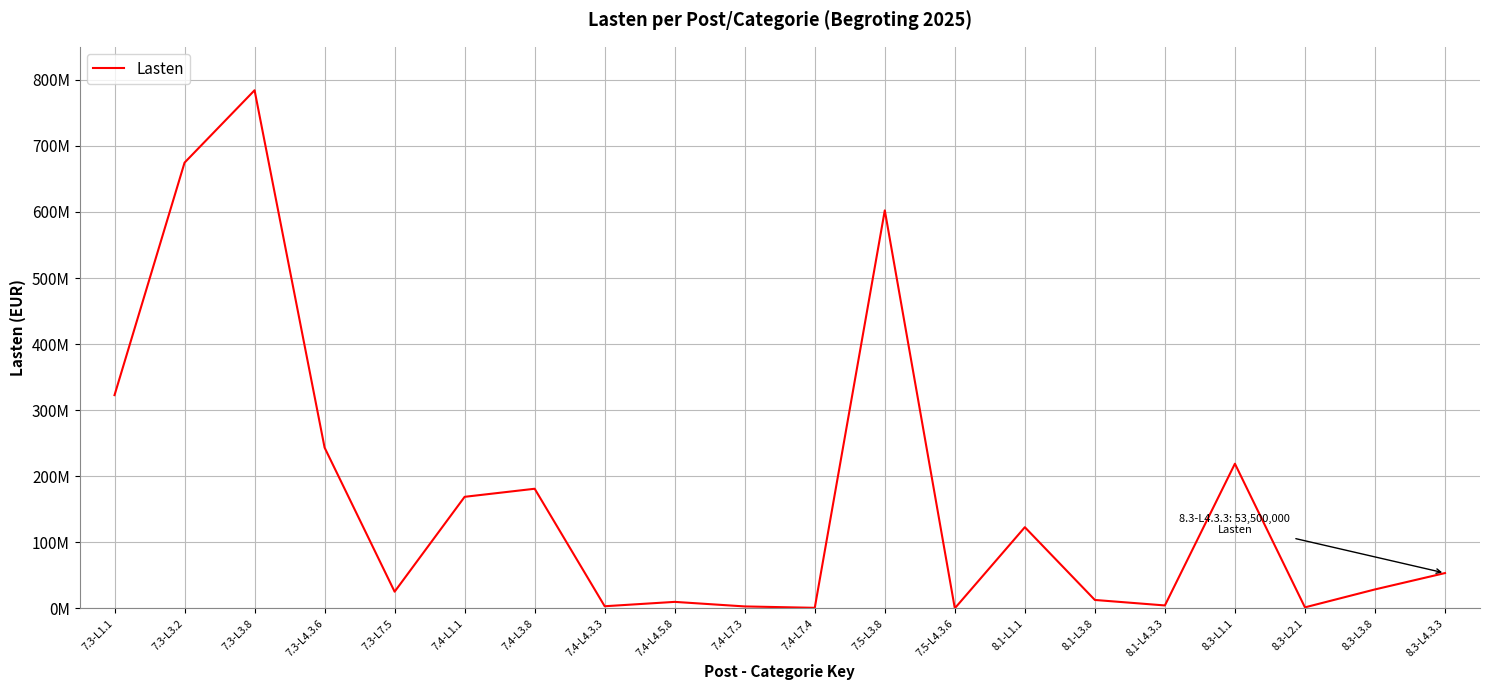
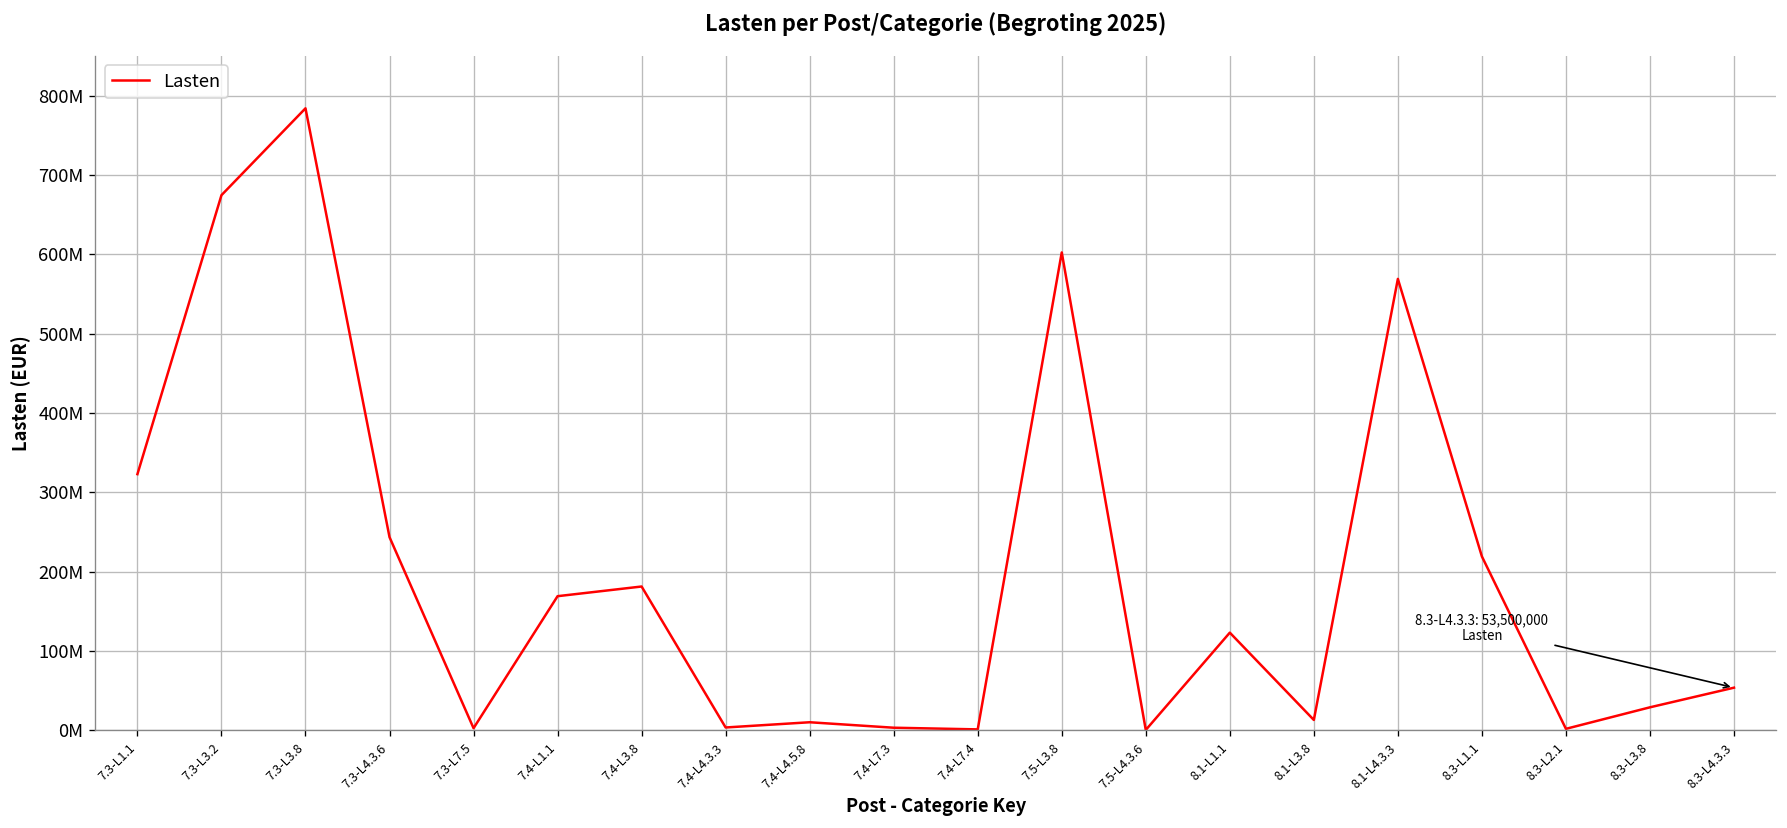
  {
    "7.3-L1.1": 320000000,
    "7.3-L3.2": 670000000,
    "7.3-L3.8": 780000000,
    "7.3-L4.3.6": 240000000,
-   "7.3-L7.5": 30000000,
+   "7.3-L7.5": 0,
    "7.4-L1.1": 170000000,
    "7.4-L3.8": 180000000,
    "7.4-L4.3.3": 0,
    "7.4-L4.5.8": 10000000,
    "7.4-L7.3": 0,
    "7.4-L7.4": 0,
    "7.5-L3.8": 600000000,
    "7.5-L4.3.6": 0,
    "8.1-L1.1": 120000000,
    "8.1-L3.8": 10000000,
-   "8.1-L4.3.3": 0,
+   "8.1-L4.3.3": 570000000,
    "8.3-L1.1": 220000000,
    "8.3-L2.1": 0,
    "8.3-L3.8": 30000000
  }
